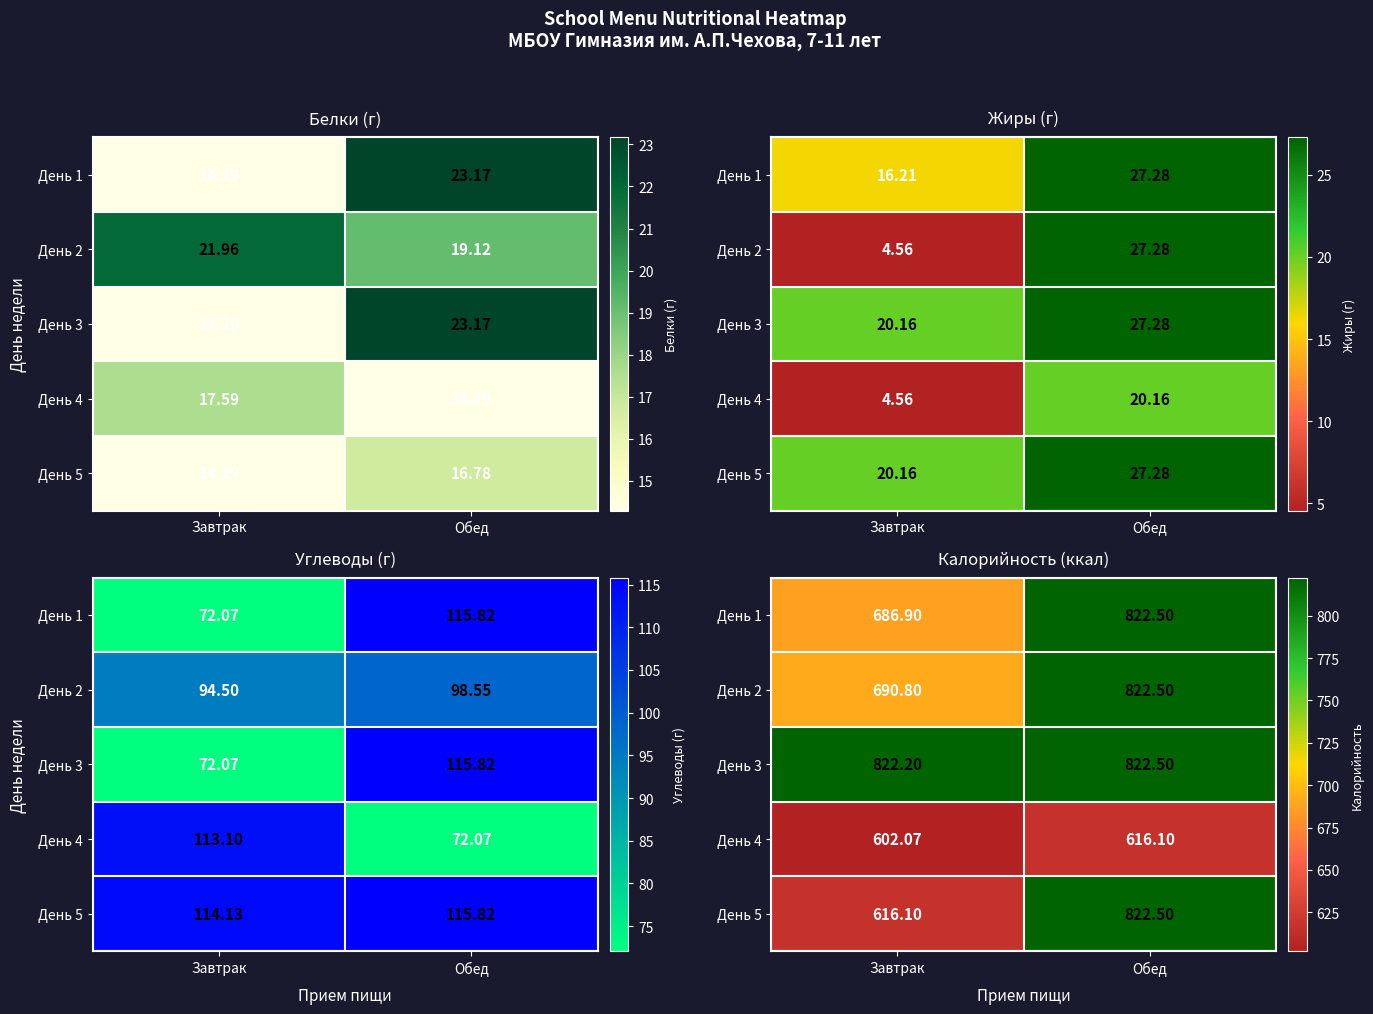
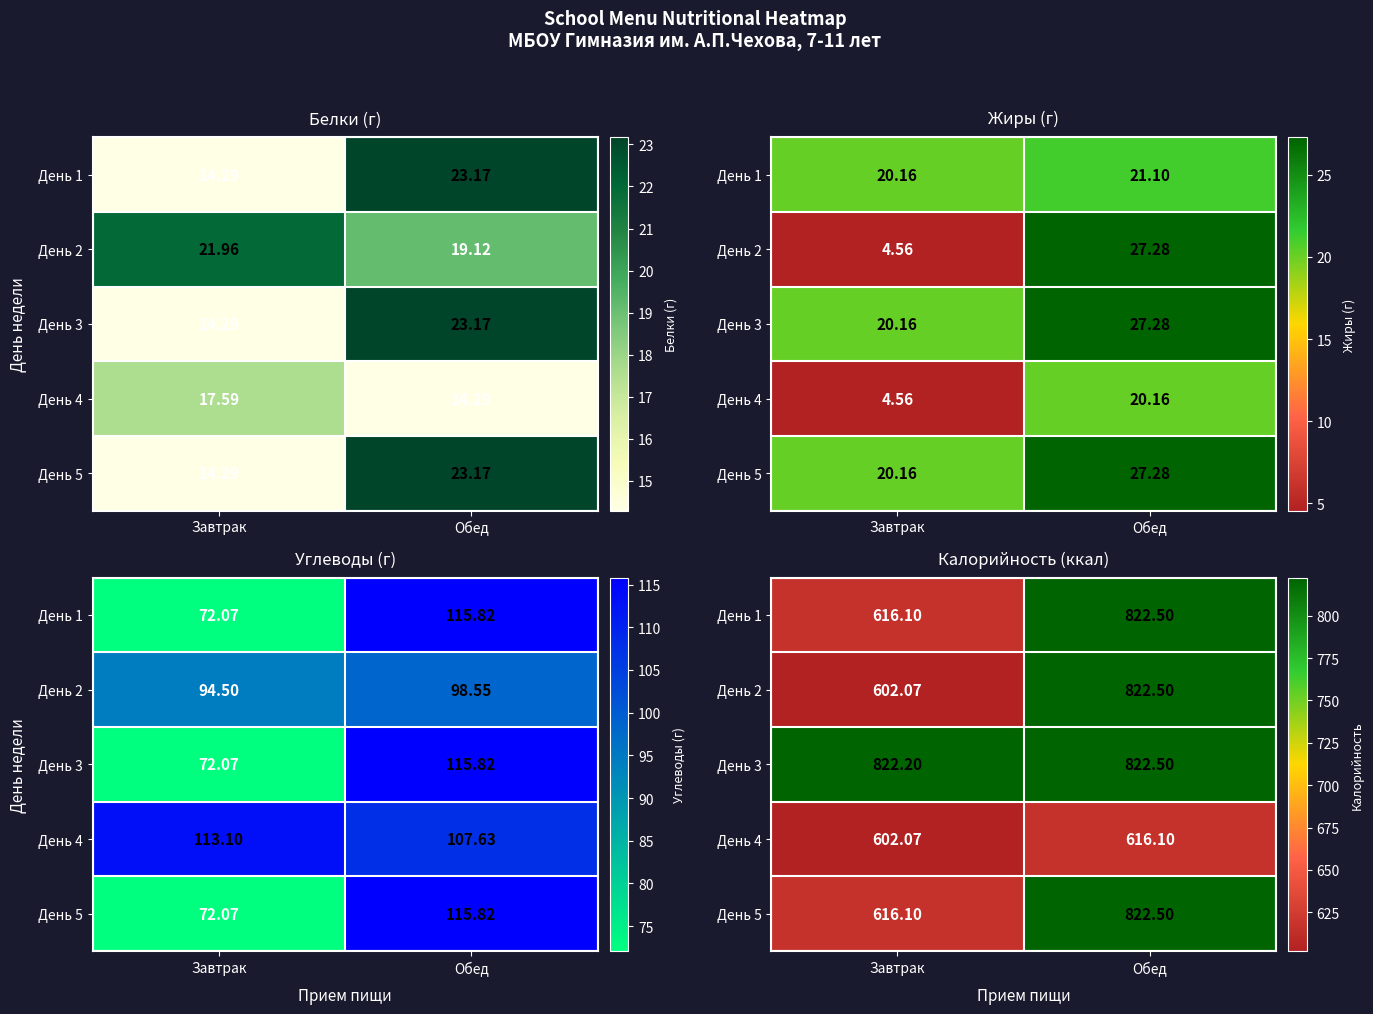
  {
    "Белки (г)": {
      "День 1": {
        "Обед": 23.17
      },
      "День 2": {
        "Завтрак": 21.96,
        "Обед": 19.12
      },
      "День 3": {
        "Обед": 23.17
      },
      "День 4": {
        "Завтрак": 17.59
      },
      "День 5": {
-       "Обед": 16.78
+       "Обед": 23.17
      }
    },
    "Жиры (г)": {
      "День 1": {
-       "Завтрак": 16.21,
-       "Обед": 27.28
+       "Завтрак": 20.16,
+       "Обед": 21.10
      },
      "День 2": {
        "Завтрак": 4.56,
        "Обед": 27.28
      },
      "День 3": {
        "Завтрак": 20.16,
        "Обед": 27.28
      },
      "День 4": {
        "Завтрак": 4.56,
        "Обед": 20.16
      },
      "День 5": {
        "Завтрак": 20.16,
        "Обед": 27.28
      }
    },
    "Углеводы (г)": {
      "День 1": {
        "Завтрак": 72.07,
        "Обед": 115.82
      },
      "День 2": {
        "Завтрак": 94.50,
        "Обед": 98.55
      },
      "День 3": {
        "Завтрак": 72.07,
        "Обед": 115.82
      },
      "День 4": {
        "Завтрак": 113.10,
-       "Обед": 72.07
+       "Обед": 107.63
      },
      "День 5": {
-       "Завтрак": 114.13,
+       "Завтрак": 72.07,
        "Обед": 115.82
      }
    },
    "Калорийность (ккал)": {
      "День 1": {
-       "Завтрак": 686.90,
+       "Завтрак": 616.10,
        "Обед": 822.50
      },
      "День 2": {
-       "Завтрак": 690.80,
+       "Завтрак": 602.07,
        "Обед": 822.50
      },
      "День 3": {
        "Завтрак": 822.20,
        "Обед": 822.50
      },
      "День 4": {
        "Завтрак": 602.07,
        "Обед": 616.10
      },
      "День 5": {
        "Завтрак": 616.10,
        "Обед": 822.50
      }
    }
  }
